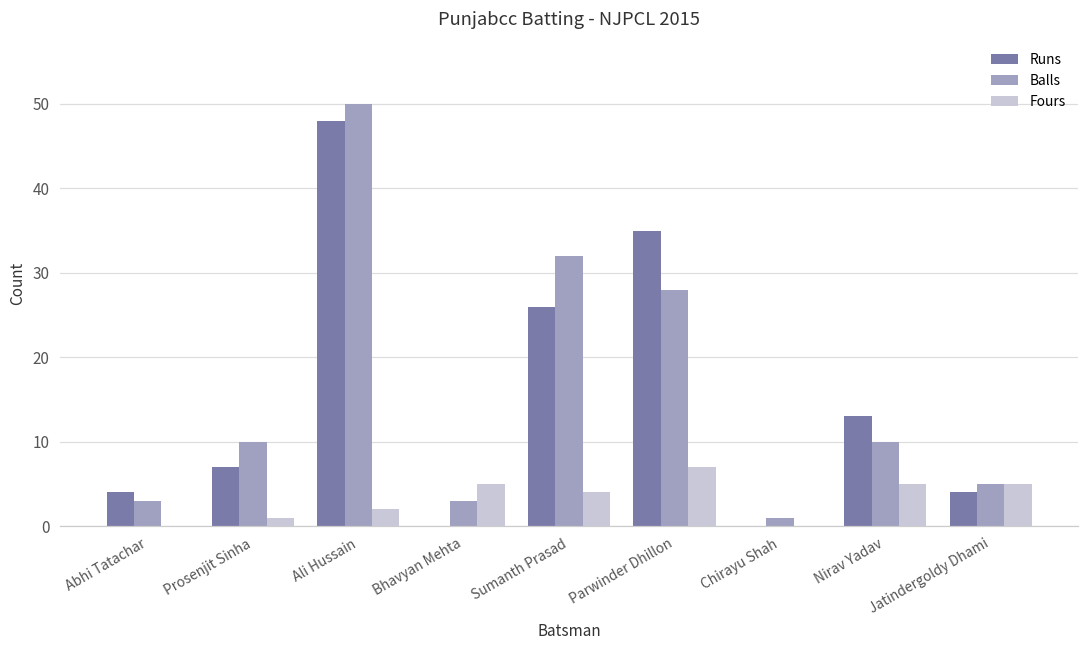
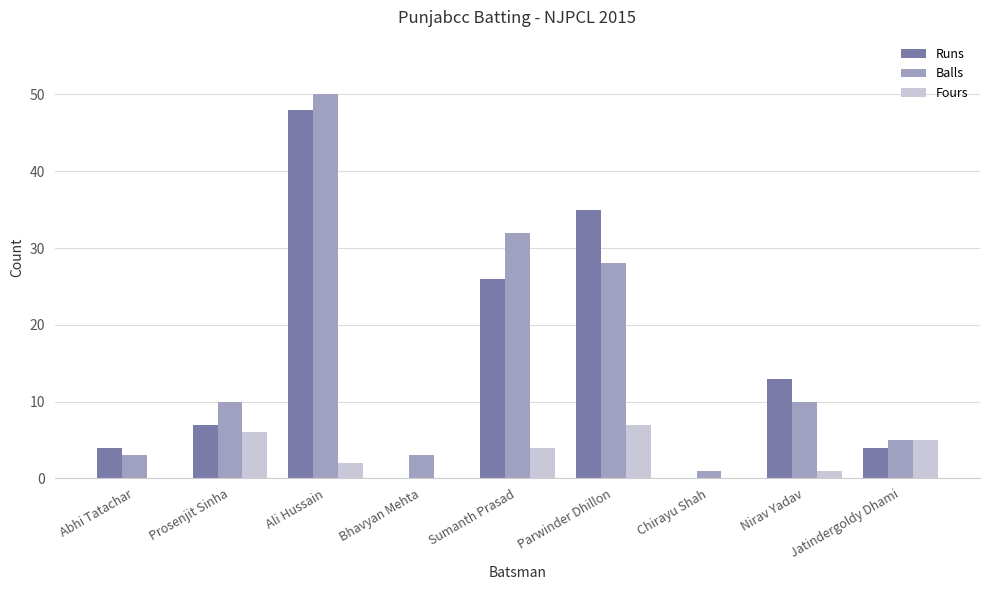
  {
    "Fours": {
      "Abhi Tatachar": 0,
-     "Prosenjit Sinha": 1,
+     "Prosenjit Sinha": 6,
      "Ali Hussain": 2,
-     "Bhavyan Mehta": 5,
+     "Bhavyan Mehta": 0,
      "Sumanth Prasad": 4,
      "Parwinder Dhillon": 7,
      "Chirayu Shah": 0,
-     "Nirav Yadav": 5,
+     "Nirav Yadav": 1,
      "Jatindergoldy Dhami": 5
    }
  }
